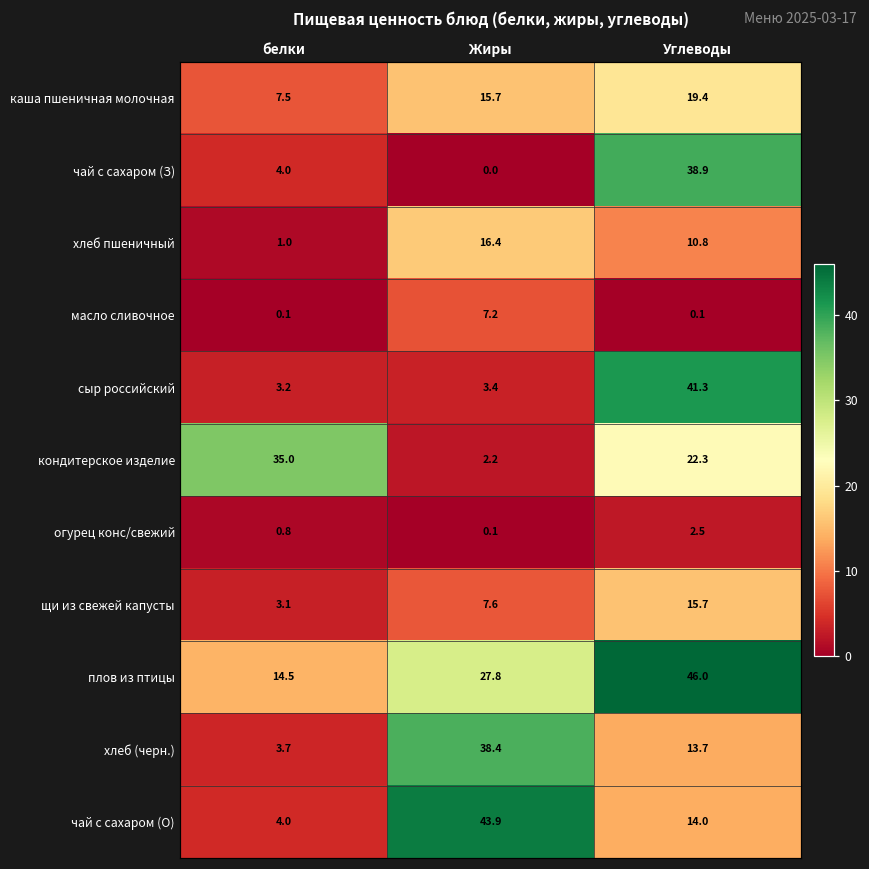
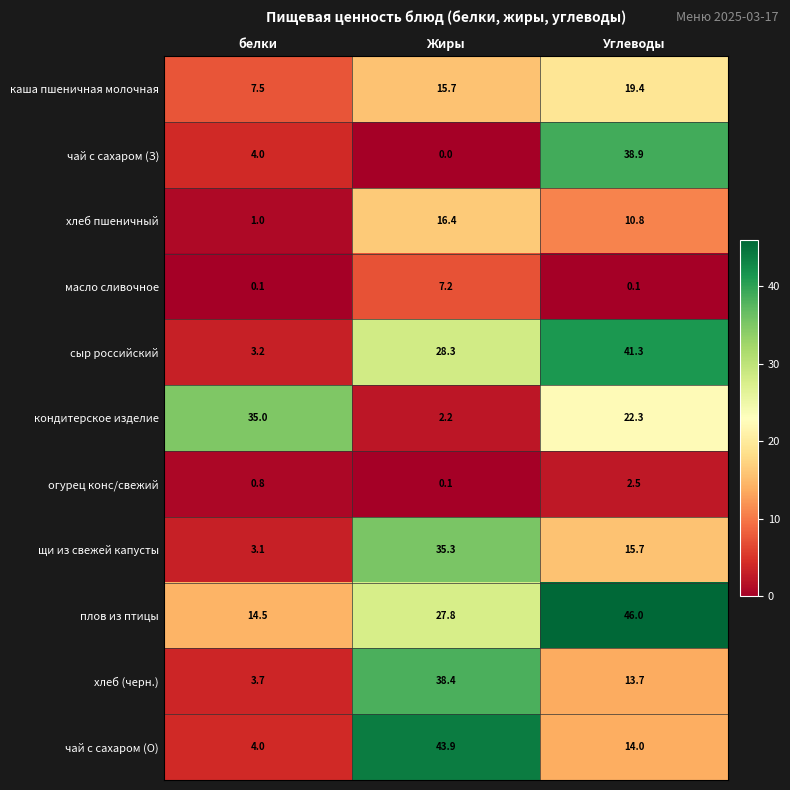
  {
    "каша пшеничная молочная": {
      "белки": 7.5,
      "Жиры": 15.7,
      "Углеводы": 19.4
    },
    "чай с сахаром (З)": {
      "белки": 4.0,
      "Жиры": 0.0,
      "Углеводы": 38.9
    },
    "хлеб пшеничный": {
      "белки": 1.0,
      "Жиры": 16.4,
      "Углеводы": 10.8
    },
    "масло сливочное": {
      "белки": 0.1,
      "Жиры": 7.2,
      "Углеводы": 0.1
    },
    "сыр российский": {
      "белки": 3.2,
-     "Жиры": 3.4,
+     "Жиры": 28.3,
      "Углеводы": 41.3
    },
    "кондитерское изделие": {
      "белки": 35.0,
      "Жиры": 2.2,
      "Углеводы": 22.3
    },
    "огурец конс/свежий": {
      "белки": 0.8,
      "Жиры": 0.1,
      "Углеводы": 2.5
    },
    "щи из свежей капусты": {
      "белки": 3.1,
-     "Жиры": 7.6,
+     "Жиры": 35.3,
      "Углеводы": 15.7
    },
    "плов из птицы": {
      "белки": 14.5,
      "Жиры": 27.8,
      "Углеводы": 46.0
    },
    "хлеб (черн.)": {
      "белки": 3.7,
      "Жиры": 38.4,
      "Углеводы": 13.7
    },
    "чай с сахаром (О)": {
      "белки": 4.0,
      "Жиры": 43.9,
      "Углеводы": 14.0
    }
  }
